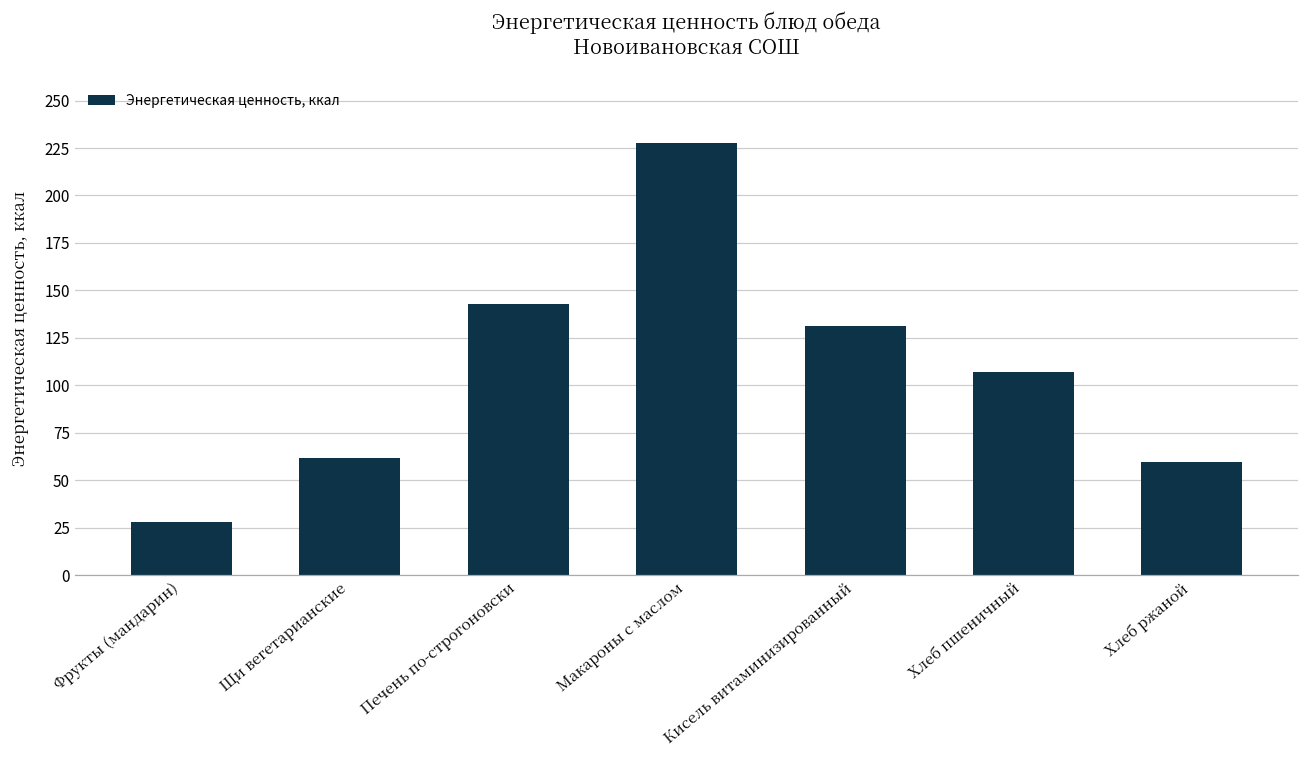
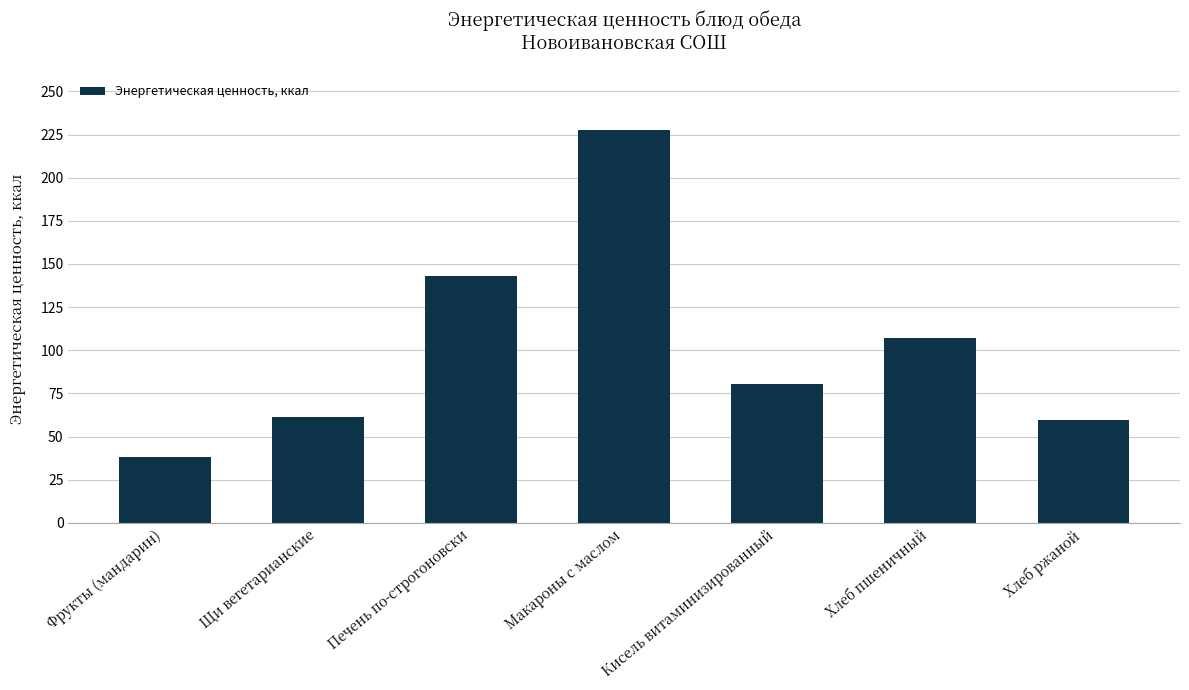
  {
-   "Фрукты (мандарин)": 28,
+   "Фрукты (мандарин)": 38,
    "Щи вегетарианские": 61,
    "Печень по-строгоновски": 143,
    "Макароны с маслом": 227,
-   "Кисель витаминизированный": 131,
+   "Кисель витаминизированный": 81,
    "Хлеб пшеничный": 107,
    "Хлеб ржаной": 59
  }
